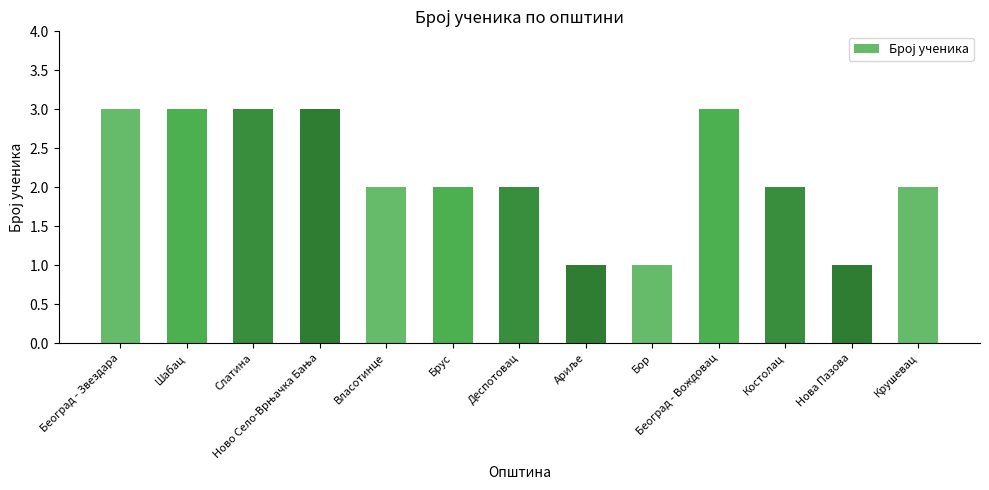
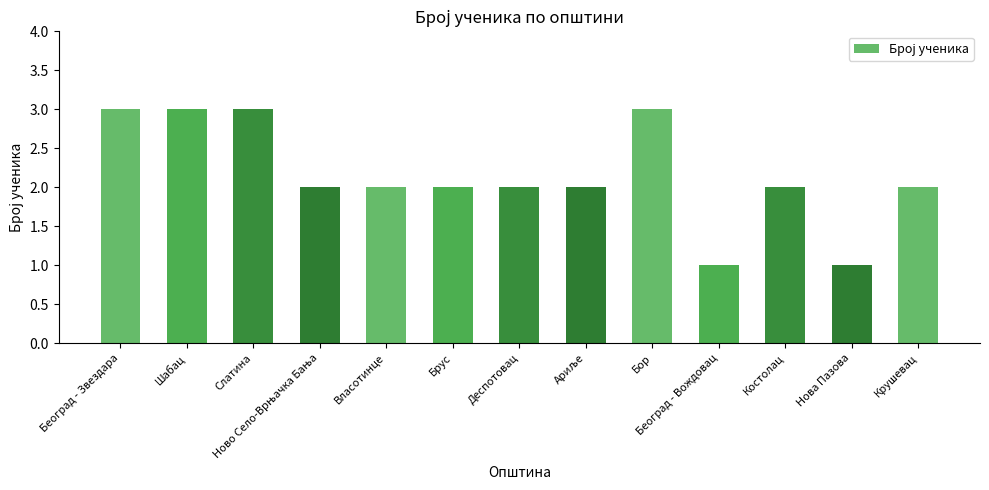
  {
    "Београд - Звездара": 3,
    "Шабац": 3,
    "Слатина": 3,
-   "Ново Село-Врњачка Бања": 3,
+   "Ново Село-Врњачка Бања": 2,
    "Власотинце": 2,
    "Брус": 2,
    "Деспотовац": 2,
-   "Ариље": 1,
-   "Бор": 1,
-   "Београд - Вождовац": 3,
+   "Ариље": 2,
+   "Бор": 3,
+   "Београд - Вождовац": 1,
    "Костолац": 2,
    "Нова Пазова": 1,
    "Крушевац": 2
  }
